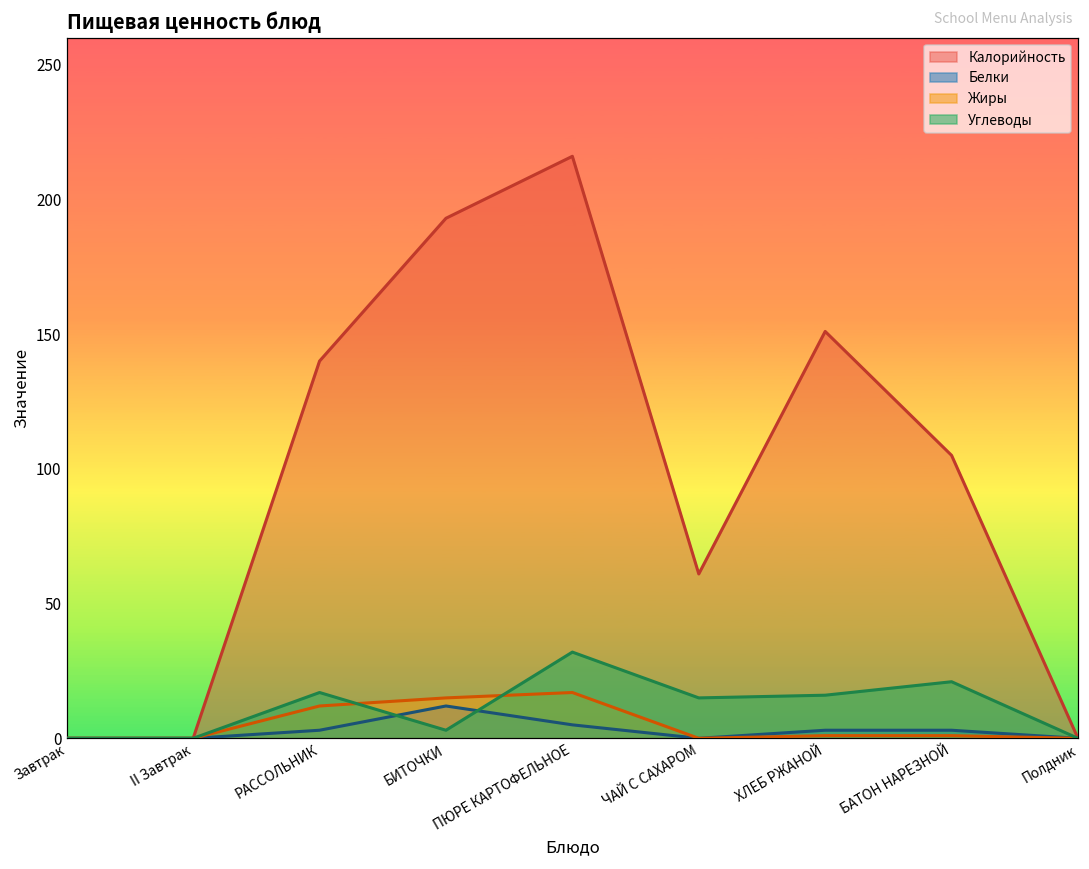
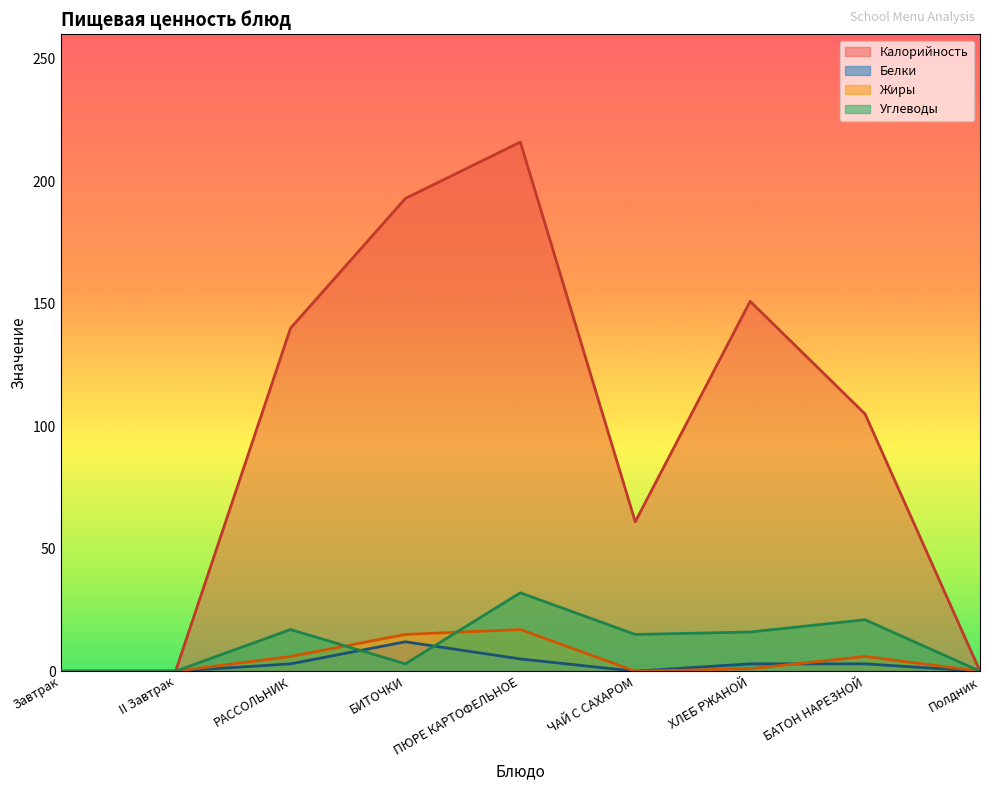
  {
    "Калорийность": {
      "РАССОЛЬНИК": 140,
      "БИТОЧКИ": 193,
      "ПЮРЕ КАРТОФЕЛЬНОЕ": 216,
      "ЧАЙ С САХАРОМ": 61,
      "ХЛЕБ РЖАНОЙ": 151,
      "БАТОН НАРЕЗНОЙ": 105
    },
    "Белки": {
      "РАССОЛЬНИК": 3,
      "БИТОЧКИ": 12,
      "ПЮРЕ КАРТОФЕЛЬНОЕ": 5,
      "ХЛЕБ РЖАНОЙ": 3,
      "БАТОН НАРЕЗНОЙ": 3
    },
    "Жиры": {
-     "РАССОЛЬНИК": 12,
+     "РАССОЛЬНИК": 6,
      "БИТОЧКИ": 15,
      "ПЮРЕ КАРТОФЕЛЬНОЕ": 17,
      "ХЛЕБ РЖАНОЙ": 1,
-     "БАТОН НАРЕЗНОЙ": 1
+     "БАТОН НАРЕЗНОЙ": 6
    },
    "Углеводы": {
      "РАССОЛЬНИК": 17,
      "БИТОЧКИ": 3,
      "ПЮРЕ КАРТОФЕЛЬНОЕ": 32,
      "ЧАЙ С САХАРОМ": 15,
      "ХЛЕБ РЖАНОЙ": 16,
      "БАТОН НАРЕЗНОЙ": 21
    }
  }
